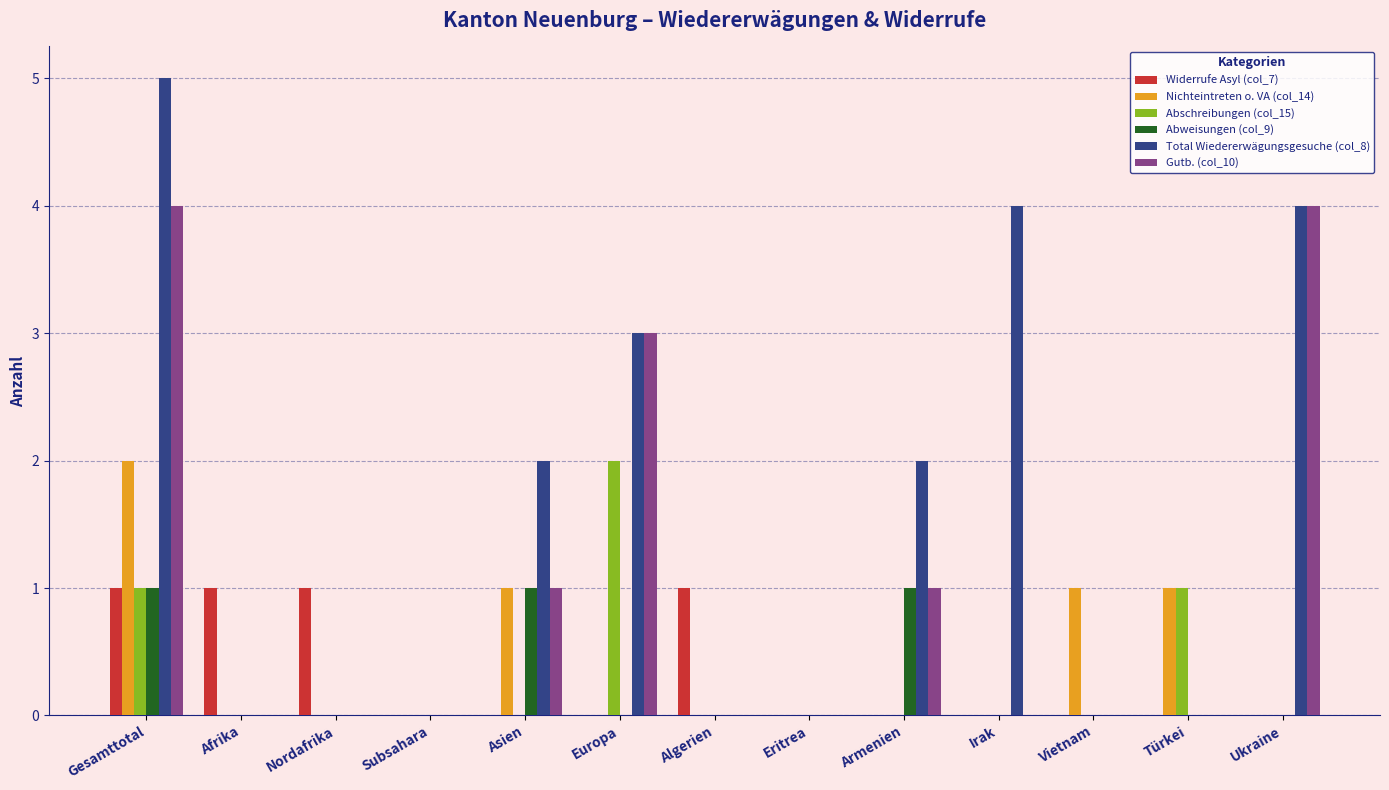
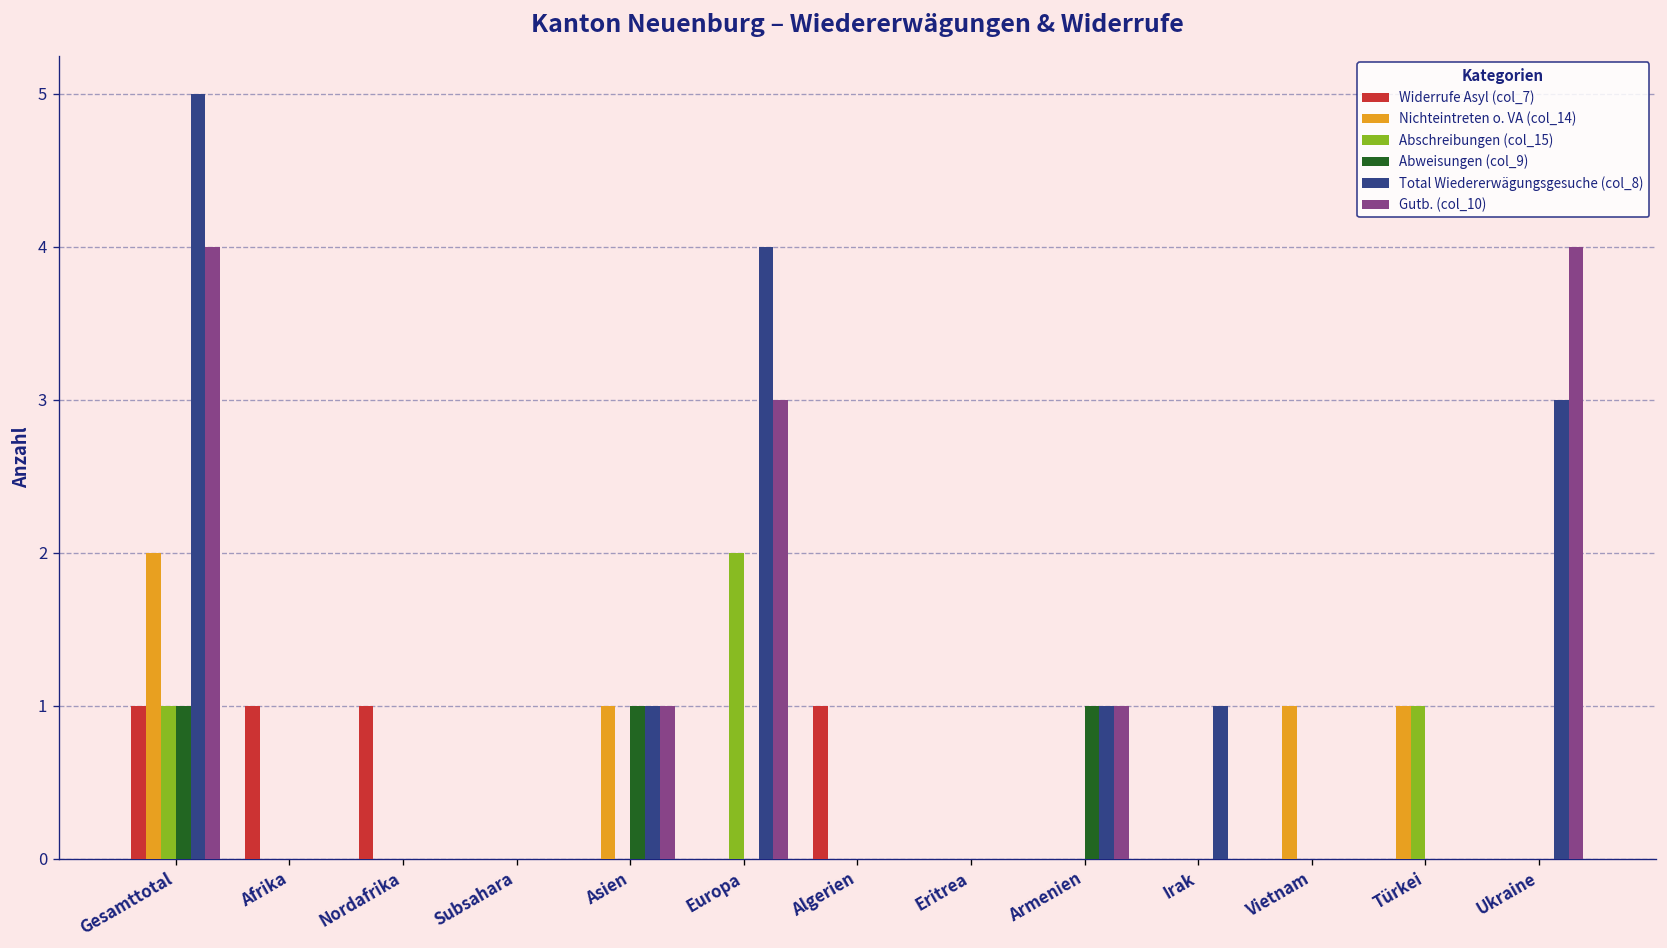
  {
    "Widerrufe Asyl (col_7)": {
      "Gesamttotal": 1,
      "Afrika": 1,
      "Nordafrika": 1,
      "Subsahara": 0,
      "Asien": 0,
      "Europa": 0,
      "Algerien": 1,
      "Eritrea": 0,
      "Armenien": 0,
      "Irak": 0,
      "Vietnam": 0,
      "Türkei": 0,
      "Ukraine": 0
    },
    "Nichteintreten o. VA (col_14)": {
      "Gesamttotal": 2,
      "Afrika": 0,
      "Nordafrika": 0,
      "Subsahara": 0,
      "Asien": 1,
      "Europa": 0,
      "Algerien": 0,
      "Eritrea": 0,
      "Armenien": 0,
      "Irak": 0,
      "Vietnam": 1,
      "Türkei": 1,
      "Ukraine": 0
    },
    "Abschreibungen (col_15)": {
      "Gesamttotal": 1,
      "Afrika": 0,
      "Nordafrika": 0,
      "Subsahara": 0,
      "Asien": 0,
      "Europa": 2,
      "Algerien": 0,
      "Eritrea": 0,
      "Armenien": 0,
      "Irak": 0,
      "Vietnam": 0,
      "Türkei": 1,
      "Ukraine": 0
    },
    "Abweisungen (col_9)": {
      "Gesamttotal": 1,
      "Afrika": 0,
      "Nordafrika": 0,
      "Subsahara": 0,
      "Asien": 1,
      "Europa": 0,
      "Algerien": 0,
      "Eritrea": 0,
      "Armenien": 1,
      "Irak": 0,
      "Vietnam": 0,
      "Türkei": 0,
      "Ukraine": 0
    },
    "Total Wiedererwägungsgesuche (col_8)": {
      "Gesamttotal": 5,
      "Afrika": 0,
      "Nordafrika": 0,
      "Subsahara": 0,
-     "Asien": 2,
-     "Europa": 3,
+     "Asien": 1,
+     "Europa": 4,
      "Algerien": 0,
      "Eritrea": 0,
-     "Armenien": 2,
-     "Irak": 4,
+     "Armenien": 1,
+     "Irak": 1,
      "Vietnam": 0,
      "Türkei": 0,
-     "Ukraine": 4
+     "Ukraine": 3
    },
    "Gutb. (col_10)": {
      "Gesamttotal": 4,
      "Afrika": 0,
      "Nordafrika": 0,
      "Subsahara": 0,
      "Asien": 1,
      "Europa": 3,
      "Algerien": 0,
      "Eritrea": 0,
      "Armenien": 1,
      "Irak": 0,
      "Vietnam": 0,
      "Türkei": 0,
      "Ukraine": 4
    }
  }
